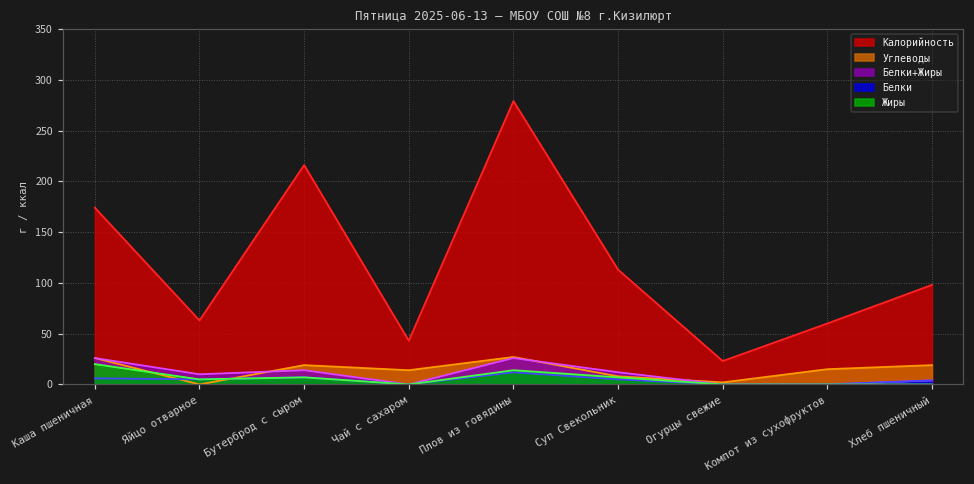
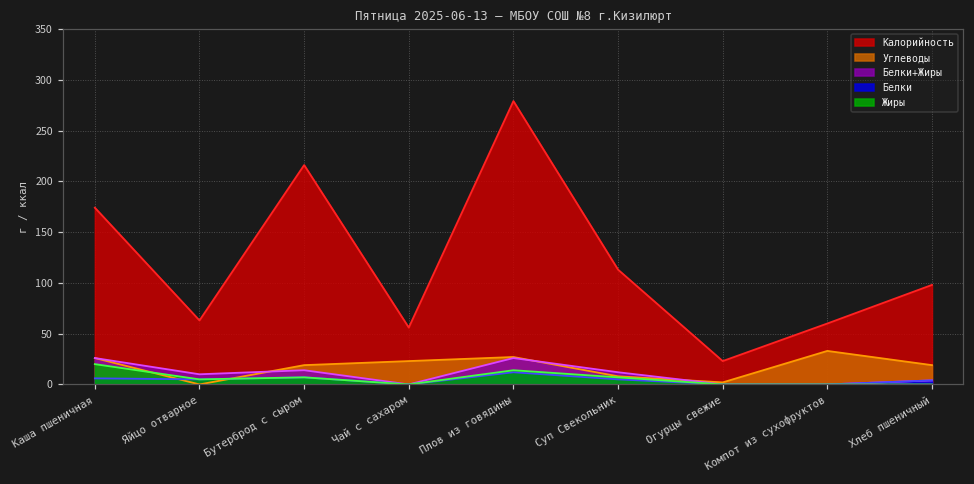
  {
    "Калорийность": {
      "Каша пшеничная": 170,
      "Яйцо отварное": 60,
      "Бутерброд с сыром": 220,
-     "Чай с сахаром": 40,
+     "Чай с сахаром": 60,
      "Плов из говядины": 280,
      "Суп Свекольник": 110,
      "Огурцы свежие": 20,
      "Компот из сухофруктов": 60,
      "Хлеб пшеничный": 100
    },
    "Углеводы": {
      "Яйцо отварное": 0,
      "Бутерброд с сыром": 20,
-     "Чай с сахаром": 10,
-     "Компот из сухофруктов": 20,
+     "Чай с сахаром": 20,
+     "Компот из сухофруктов": 30,
      "Хлеб пшеничный": 20
    },
    "Белки+Жиры": {
      "Яйцо отварное": 10,
      "Бутерброд с сыром": 10,
      "Суп Свекольник": 10
    },
    "Белки": {
      "Каша пшеничная": 10
    },
    "Жиры": {
      "Каша пшеничная": 20,
      "Хлеб пшеничный": 0
    }
  }
